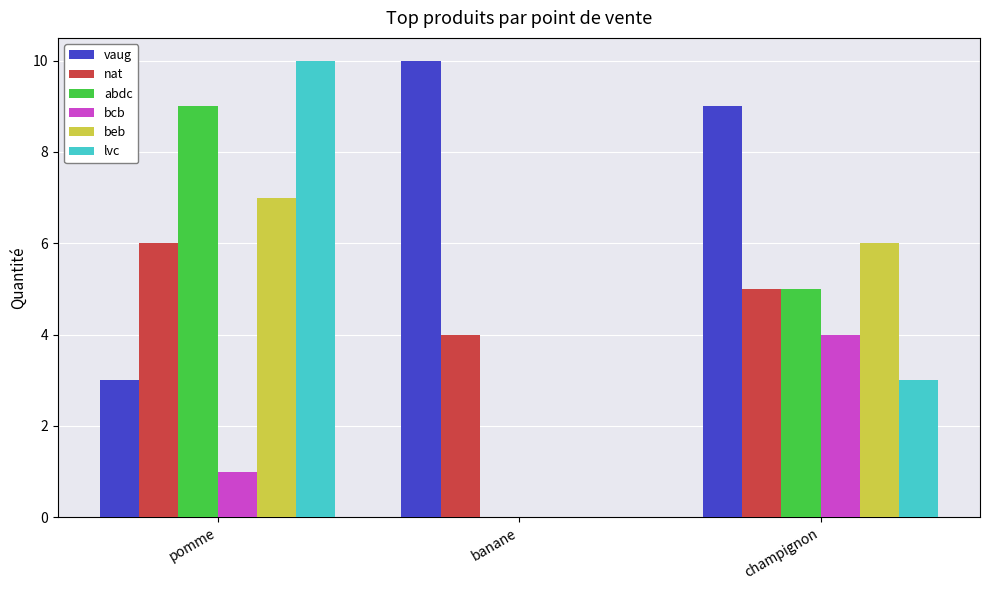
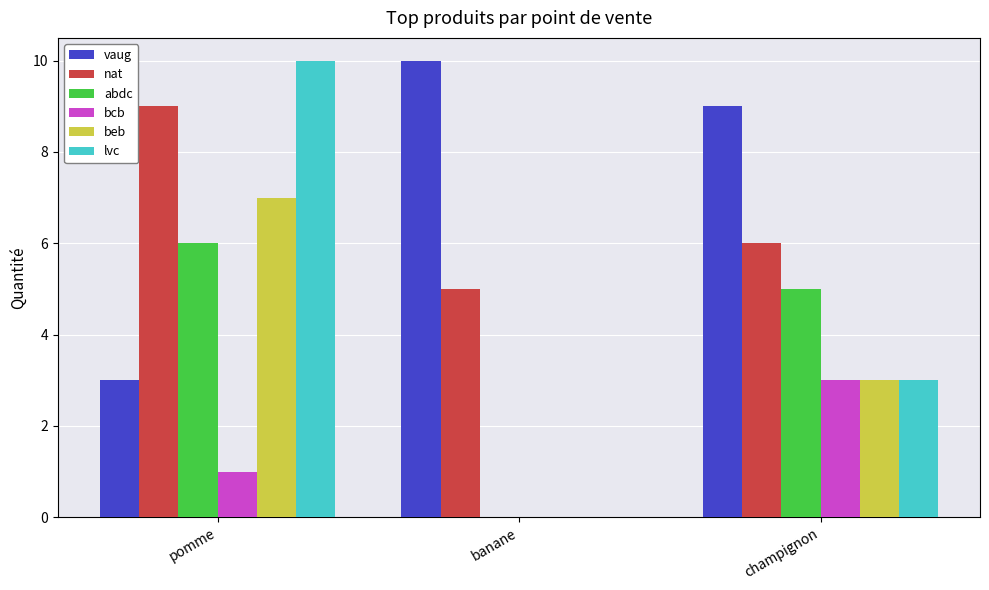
  {
    "vaug": {
      "pomme": 3,
      "banane": 10,
      "champignon": 9
    },
    "nat": {
-     "pomme": 6,
-     "banane": 4,
-     "champignon": 5
+     "pomme": 9,
+     "banane": 5,
+     "champignon": 6
    },
    "abdc": {
-     "pomme": 9,
+     "pomme": 6,
      "banane": 0,
      "champignon": 5
    },
    "bcb": {
      "pomme": 1,
      "banane": 0,
-     "champignon": 4
+     "champignon": 3
    },
    "beb": {
      "pomme": 7,
      "banane": 0,
-     "champignon": 6
+     "champignon": 3
    },
    "lvc": {
      "pomme": 10,
      "banane": 0,
      "champignon": 3
    }
  }
